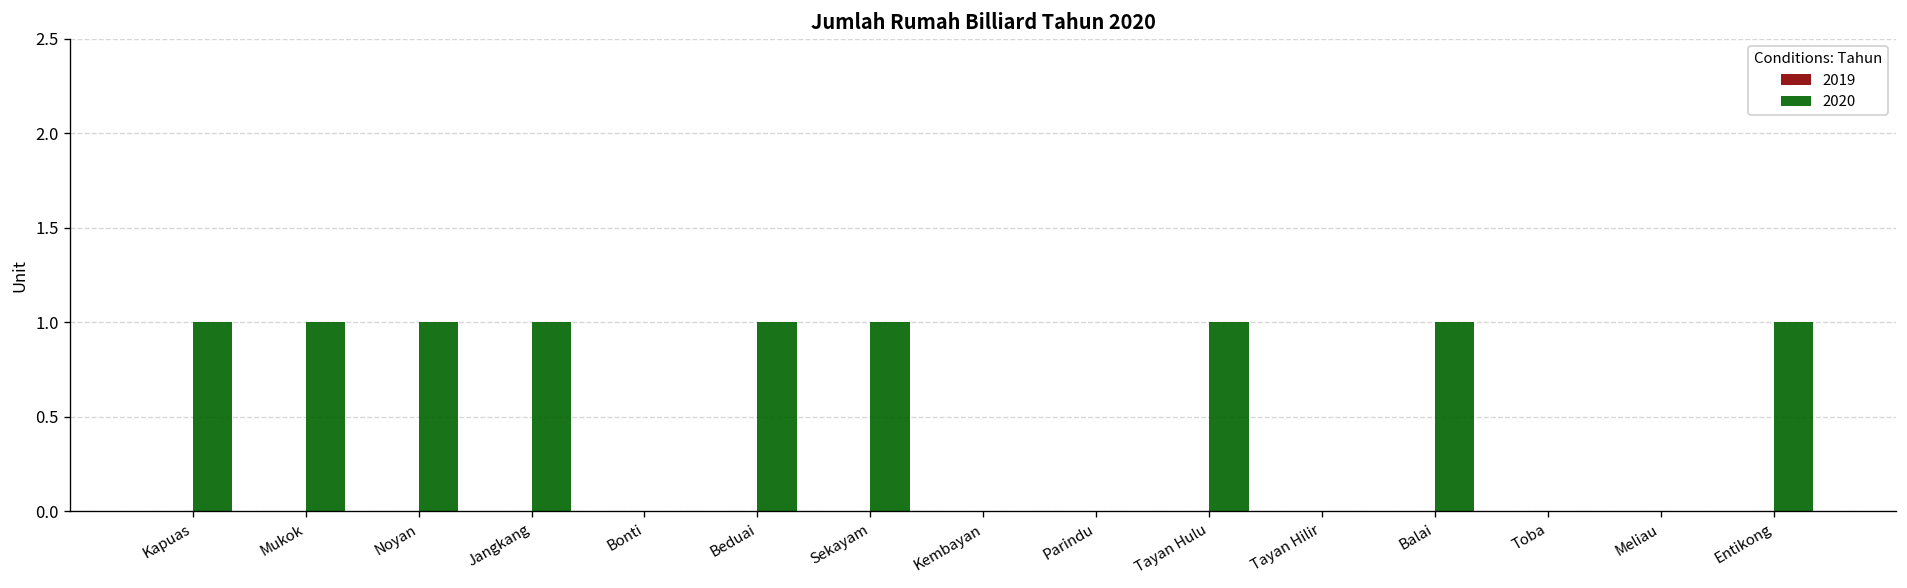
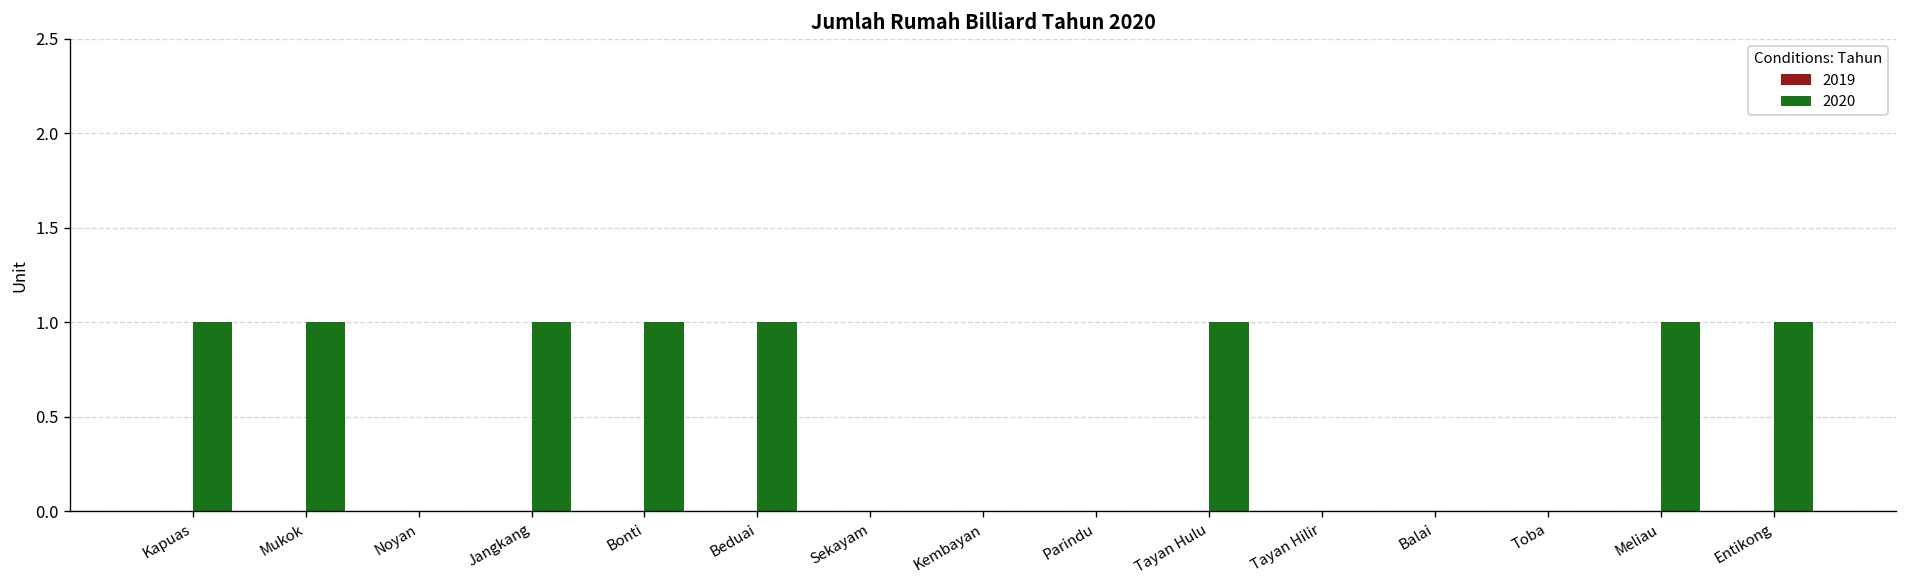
  {
    "2019": {
      "Kapuas": 0,
      "Mukok": 0,
      "Noyan": 0,
      "Jangkang": 0,
      "Bonti": 0,
      "Beduai": 0,
      "Sekayam": 0,
      "Kembayan": 0,
      "Parindu": 0,
      "Tayan Hulu": 0,
      "Tayan Hilir": 0,
      "Balai": 0,
      "Toba": 0,
      "Meliau": 0,
      "Entikong": 0
    },
    "2020": {
      "Kapuas": 1,
      "Mukok": 1,
-     "Noyan": 1,
+     "Noyan": 0,
      "Jangkang": 1,
-     "Bonti": 0,
+     "Bonti": 1,
      "Beduai": 1,
-     "Sekayam": 1,
+     "Sekayam": 0,
      "Kembayan": 0,
      "Parindu": 0,
      "Tayan Hulu": 1,
      "Tayan Hilir": 0,
-     "Balai": 1,
+     "Balai": 0,
      "Toba": 0,
-     "Meliau": 0,
+     "Meliau": 1,
      "Entikong": 1
    }
  }
